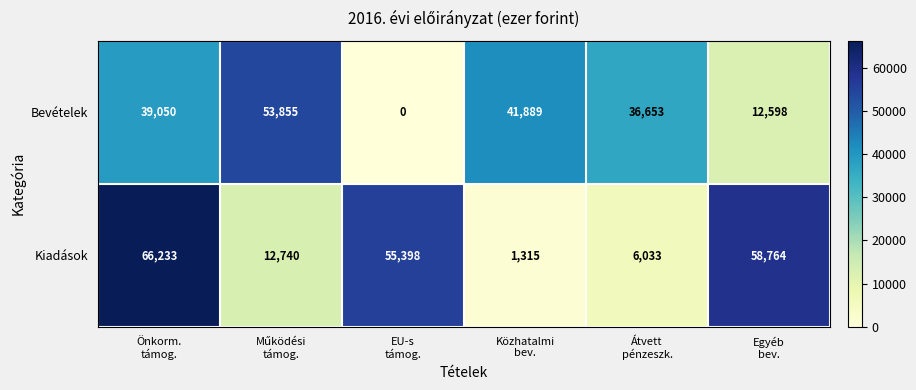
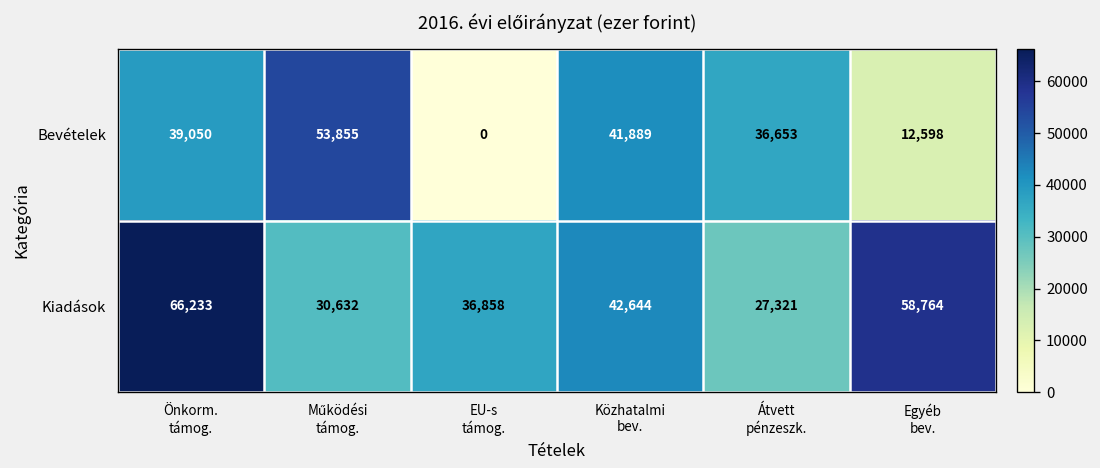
  {
    "Bevételek": {
      "Önkorm. támog.": "39,050",
      "Működési támog.": "53,855",
      "EU-s támog.": "0",
      "Közhatalmi bev.": "41,889",
      "Átvett pénzeszk.": "36,653",
      "Egyéb bev.": "12,598"
    },
    "Kiadások": {
      "Önkorm. támog.": "66,233",
-     "Működési támog.": "12,740",
-     "EU-s támog.": "55,398",
-     "Közhatalmi bev.": "1,315",
-     "Átvett pénzeszk.": "6,033",
+     "Működési támog.": "30,632",
+     "EU-s támog.": "36,858",
+     "Közhatalmi bev.": "42,644",
+     "Átvett pénzeszk.": "27,321",
      "Egyéb bev.": "58,764"
    }
  }
